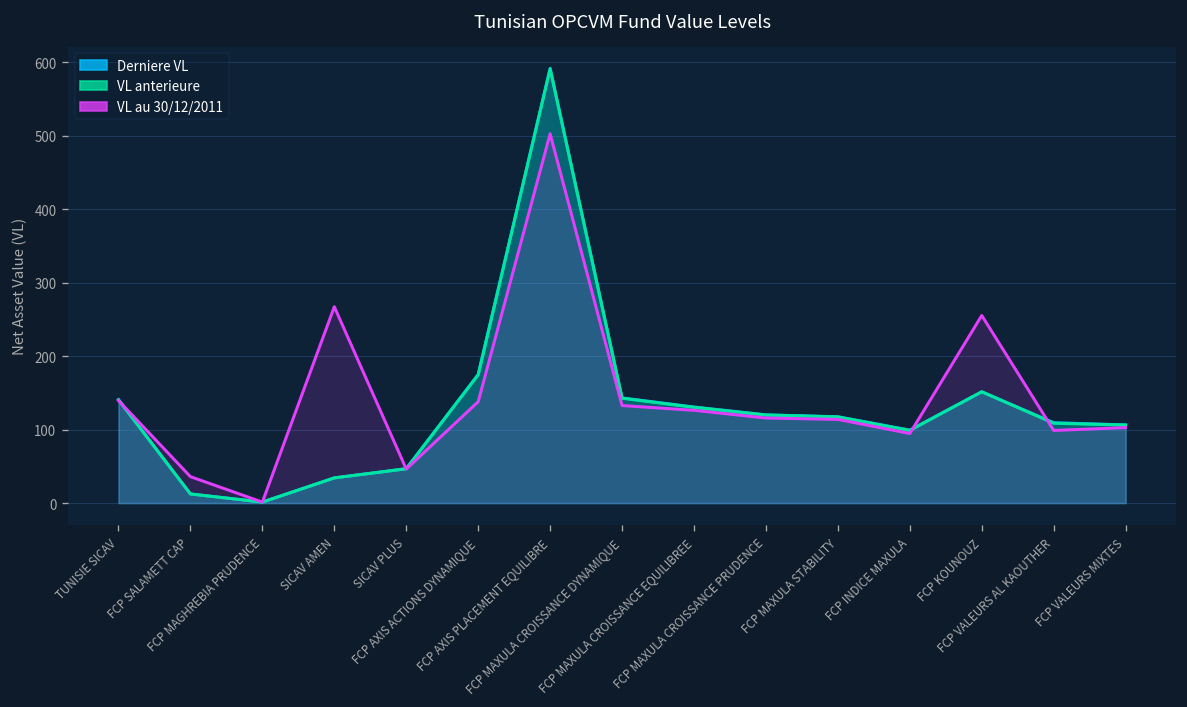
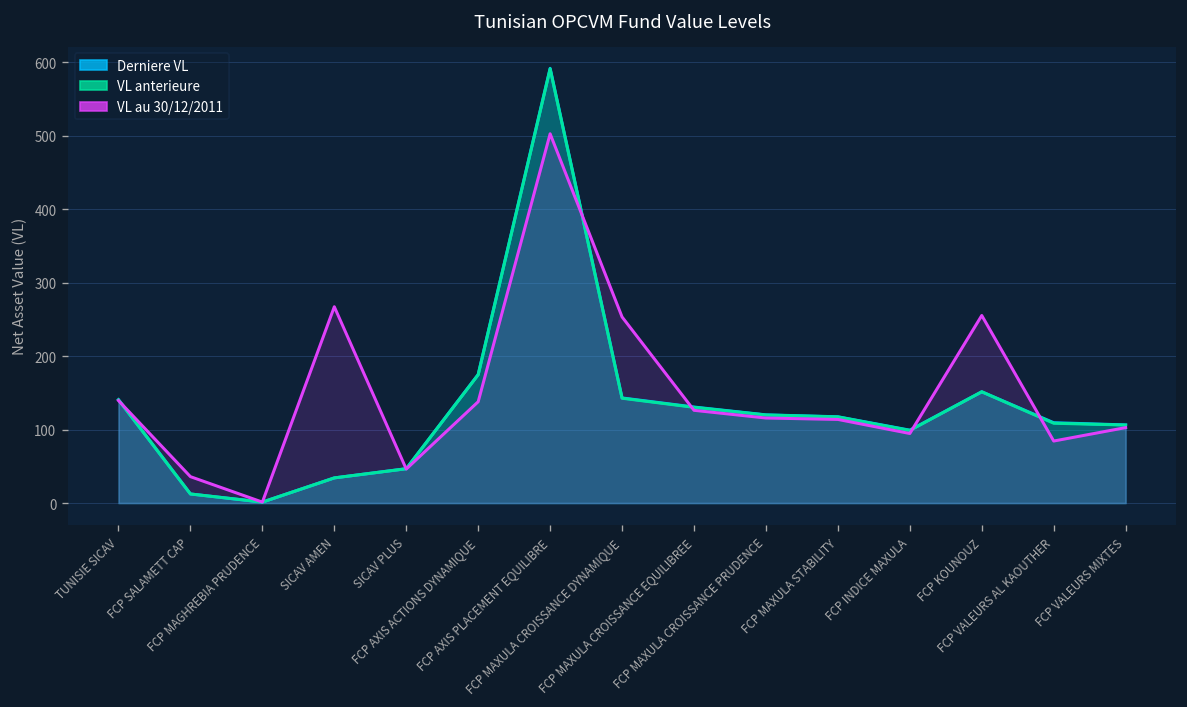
  {
    "VL au 30/12/2011": {
      "FCP SALAMETT CAP": 40,
      "SICAV AMEN": 270,
      "FCP AXIS ACTIONS DYNAMIQUE": 140,
      "FCP AXIS PLACEMENT EQUILIBRE": 500,
-     "FCP MAXULA CROISSANCE DYNAMIQUE": 130,
+     "FCP MAXULA CROISSANCE DYNAMIQUE": 250,
      "FCP INDICE MAXULA": 90,
      "FCP KOUNOUZ": 260,
-     "FCP VALEURS AL KAOUTHER": 100
+     "FCP VALEURS AL KAOUTHER": 80
    }
  }
